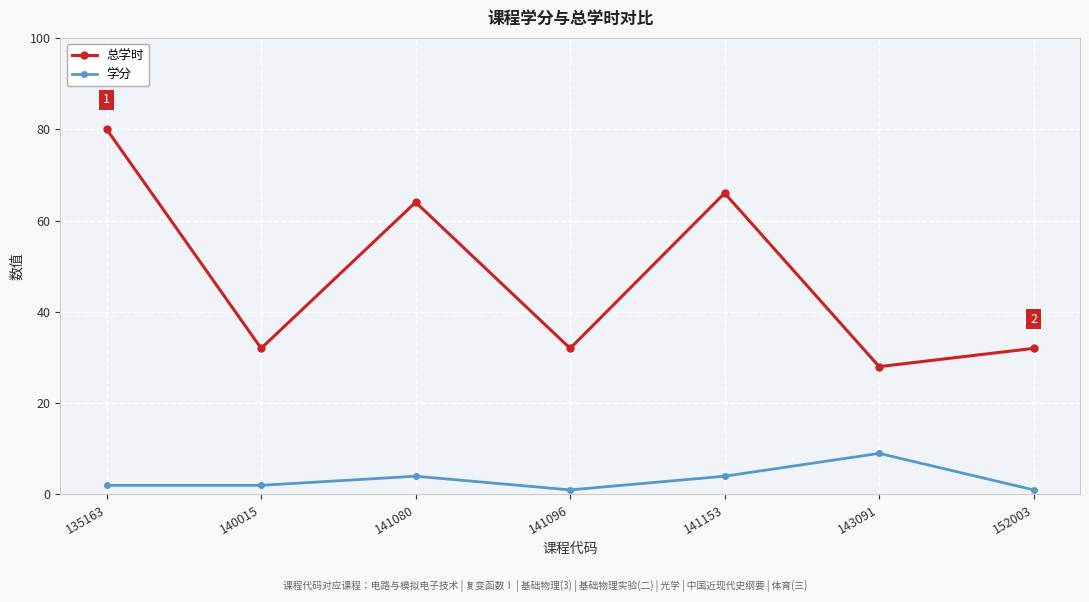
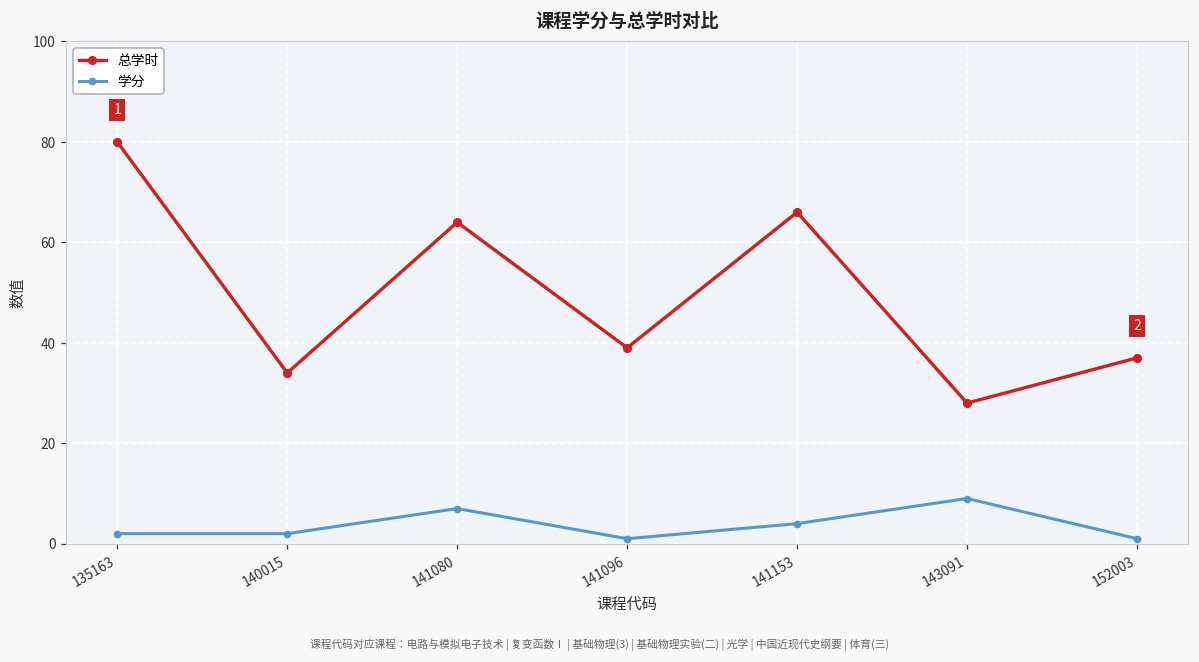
  {
    "总学时": {
-     "140015": 32,
+     "140015": 34,
      "141080": 64,
-     "141096": 32,
+     "141096": 39,
      "141153": 66,
      "143091": 28,
-     "152003": 32
+     "152003": 37
    },
    "学分": {
      "135163": 2,
      "140015": 2,
-     "141080": 4,
+     "141080": 7,
      "141096": 1,
      "141153": 4,
      "143091": 9,
      "152003": 1
    }
  }
